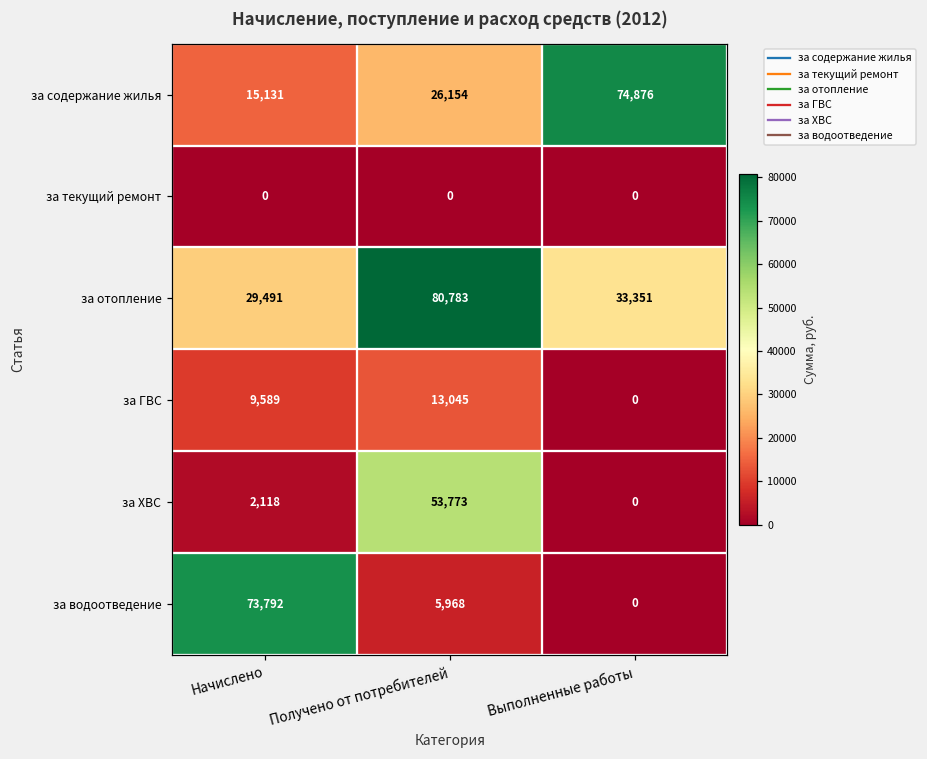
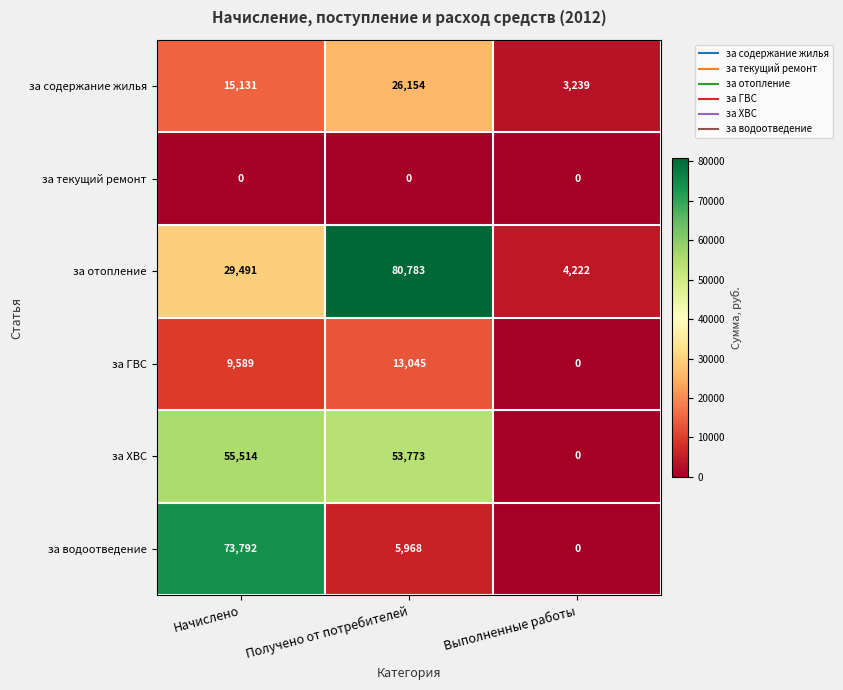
  {
    "за содержание жилья": {
      "Начислено": "15,131",
      "Получено от потребителей": "26,154",
-     "Выполненные работы": "74,876"
+     "Выполненные работы": "3,239"
    },
    "за текущий ремонт": {
      "Начислено": "0",
      "Получено от потребителей": "0",
      "Выполненные работы": "0"
    },
    "за отопление": {
      "Начислено": "29,491",
      "Получено от потребителей": "80,783",
-     "Выполненные работы": "33,351"
+     "Выполненные работы": "4,222"
    },
    "за ГВС": {
      "Начислено": "9,589",
      "Получено от потребителей": "13,045",
      "Выполненные работы": "0"
    },
    "за ХВС": {
-     "Начислено": "2,118",
+     "Начислено": "55,514",
      "Получено от потребителей": "53,773",
      "Выполненные работы": "0"
    },
    "за водоотведение": {
      "Начислено": "73,792",
      "Получено от потребителей": "5,968",
      "Выполненные работы": "0"
    }
  }
